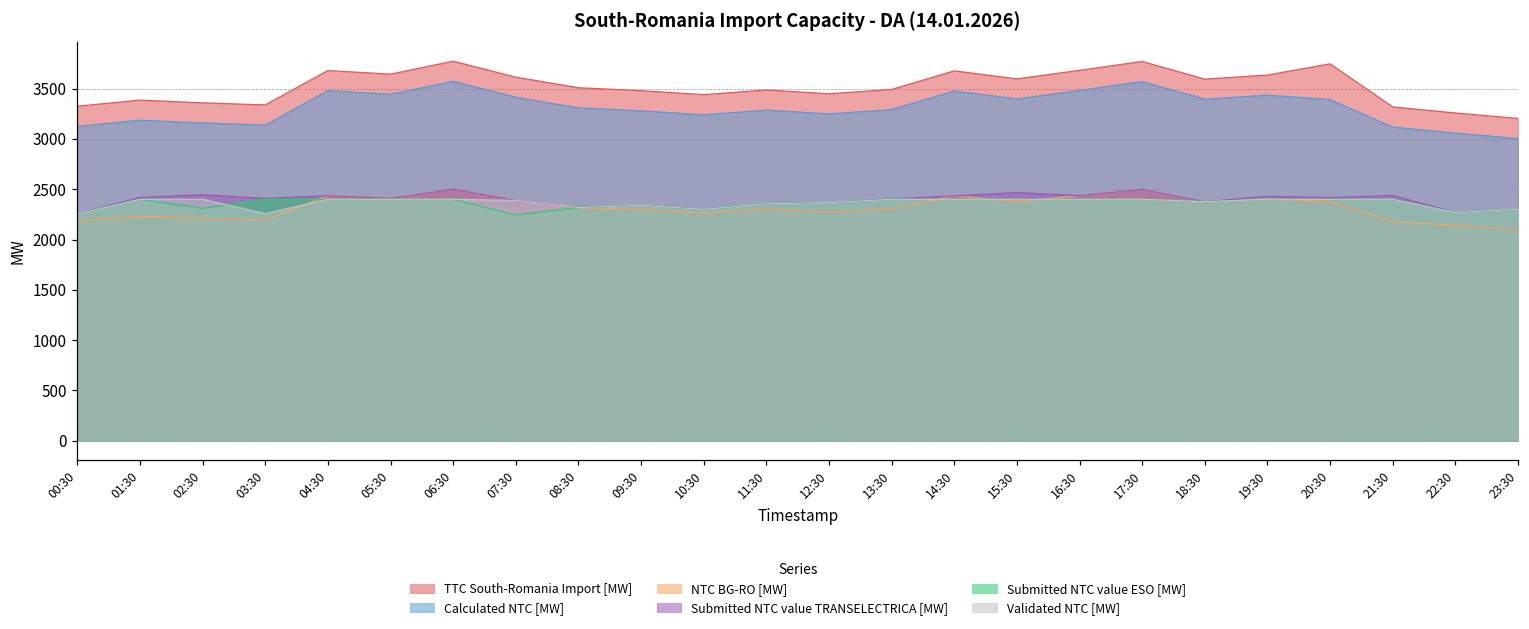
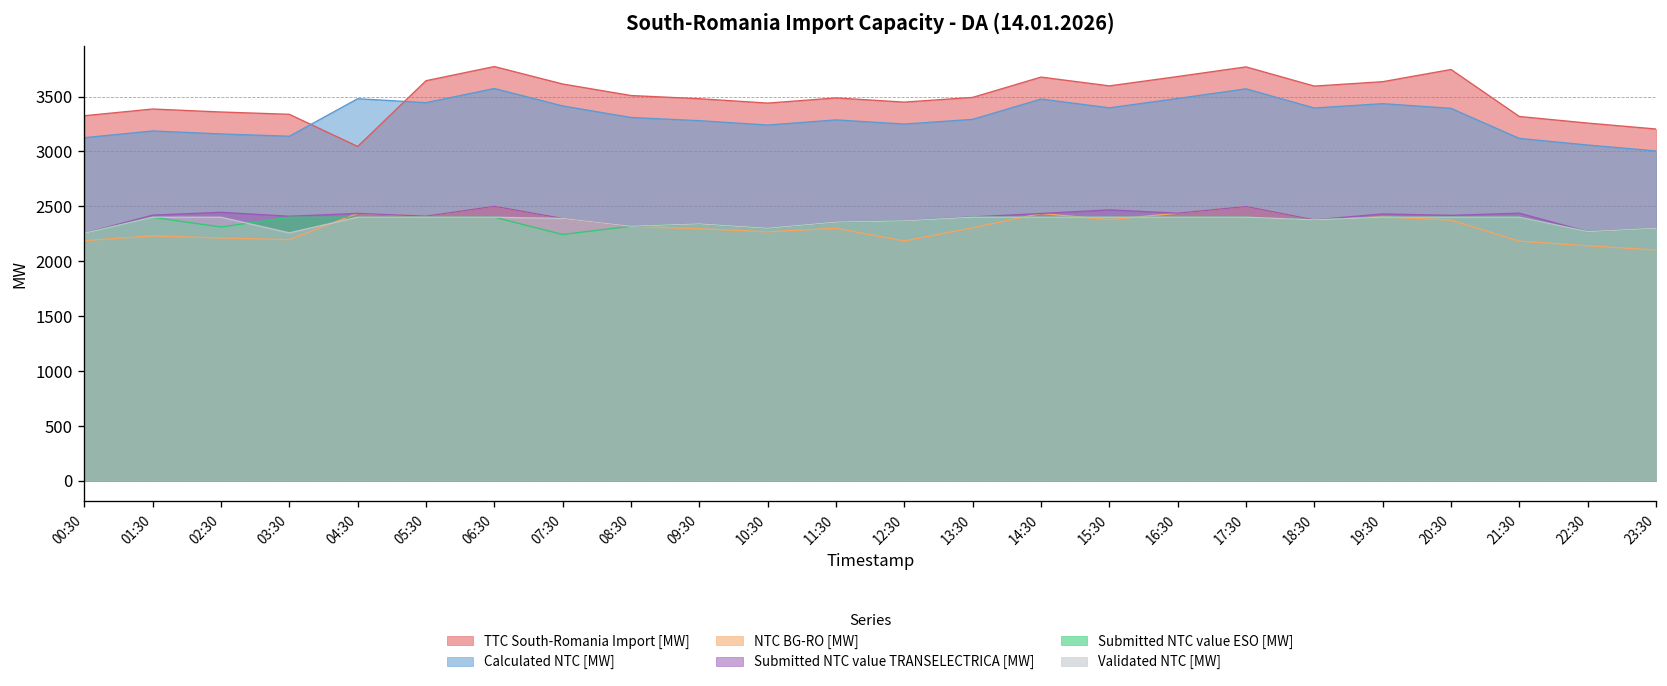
  {
    "TTC South-Romania Import [MW]": {
      "00:30": 3300,
      "01:30": 3400,
      "02:30": 3400,
      "03:30": 3300,
-     "04:30": 3700,
+     "04:30": 3000,
      "05:30": 3600,
      "06:30": 3800,
      "07:30": 3600,
      "08:30": 3500,
      "09:30": 3500,
      "10:30": 3400,
      "11:30": 3500,
      "12:30": 3400,
      "13:30": 3500,
      "14:30": 3700,
      "15:30": 3600,
      "16:30": 3700,
      "17:30": 3800,
      "18:30": 3600,
      "19:30": 3600,
      "20:30": 3700,
      "21:30": 3300,
      "22:30": 3300,
      "23:30": 3200
    },
    "Calculated NTC [MW]": {
      "00:30": 3100,
      "01:30": 3200,
      "02:30": 3200,
      "03:30": 3100,
      "04:30": 3500,
      "05:30": 3400,
      "06:30": 3600,
      "07:30": 3400,
      "08:30": 3300,
      "09:30": 3300,
      "10:30": 3200,
      "11:30": 3300,
      "12:30": 3200,
      "13:30": 3300,
      "14:30": 3500,
      "15:30": 3400,
      "16:30": 3500,
      "17:30": 3600,
      "18:30": 3400,
      "19:30": 3400,
      "20:30": 3400,
      "21:30": 3100,
      "22:30": 3100,
      "23:30": 3000
    },
    "NTC BG-RO [MW]": {
      "00:30": 2200,
      "01:30": 2200,
      "02:30": 2200,
      "03:30": 2200,
      "09:30": 2300,
      "10:30": 2300,
      "11:30": 2300,
-     "12:30": 2300,
+     "12:30": 2200,
      "13:30": 2300,
      "21:30": 2200,
      "22:30": 2100,
      "23:30": 2100
    },
    "Submitted NTC value TRANSELECTRICA [MW]": {
      "02:30": 2400,
      "15:30": 2500,
      "21:30": 2400
    },
    "Submitted NTC value ESO [MW]": {
      "02:30": 2300,
      "07:30": 2200
    },
    "Validated NTC [MW]": {
      "02:30": 2400,
      "03:30": 2300
    }
  }
